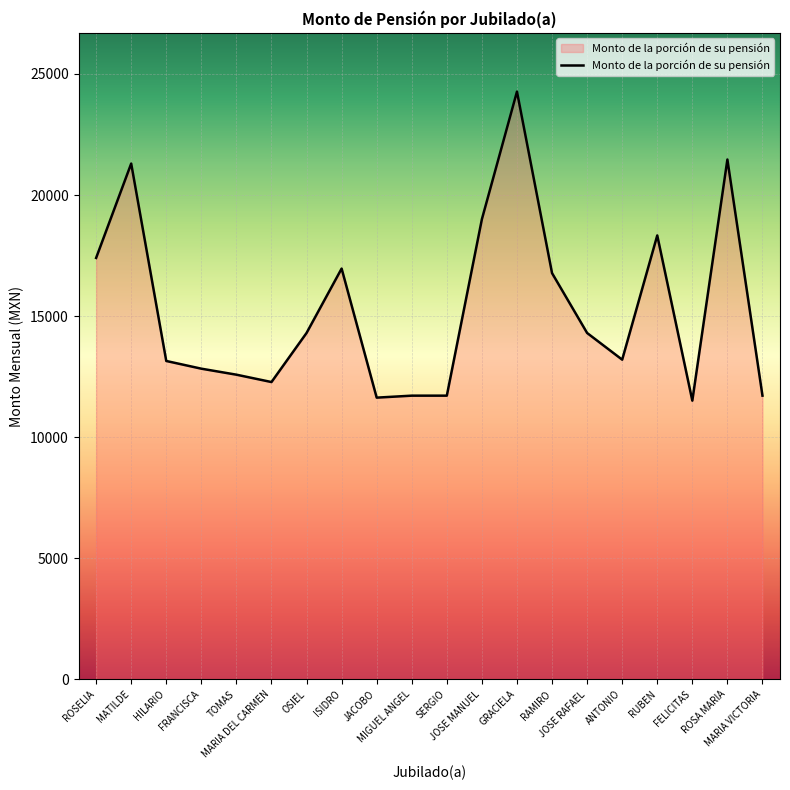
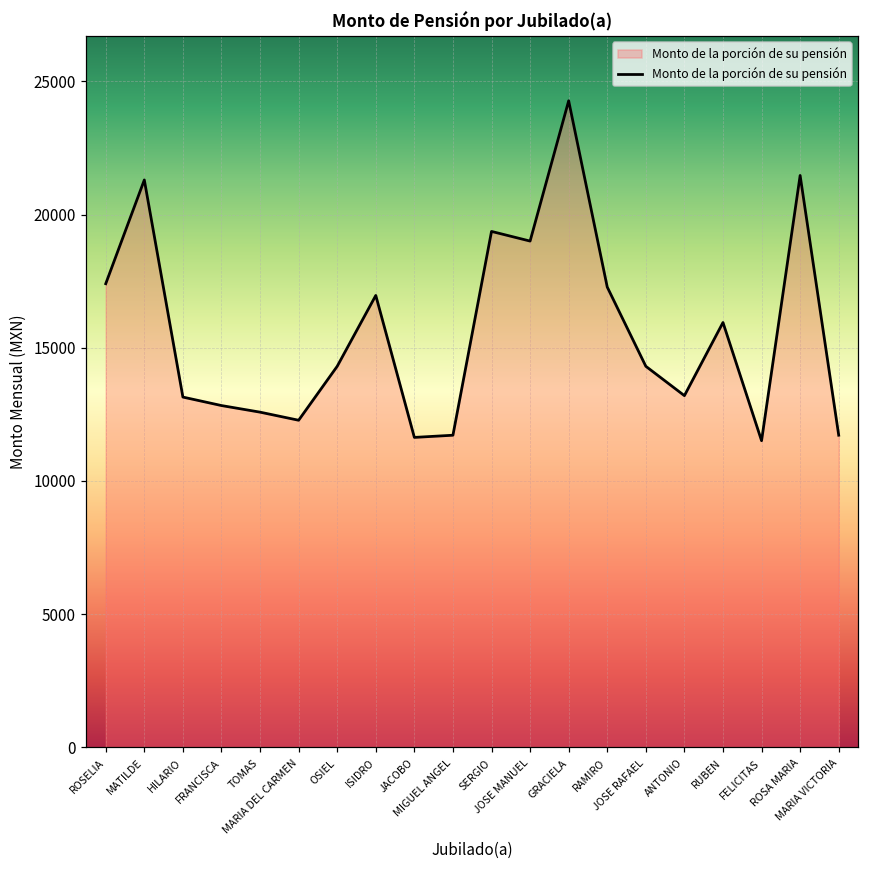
  {
    "ROSELIA": 17400,
    "MATILDE": 21300,
    "HILARIO": 13100,
    "FRANCISCA": 12800,
    "TOMAS": 12600,
    "MARIA DEL CARMEN": 12300,
    "OSIEL": 14300,
    "ISIDRO": 17000,
    "JACOBO": 11600,
    "MIGUEL ANGEL": 11700,
-   "SERGIO": 11700,
+   "SERGIO": 19400,
    "JOSE MANUEL": 19000,
    "GRACIELA": 24300,
-   "RAMIRO": 16800,
+   "RAMIRO": 17300,
    "JOSE RAFAEL": 14300,
    "ANTONIO": 13200,
-   "RUBEN": 18300,
+   "RUBEN": 15900,
    "FELICITAS": 11500,
    "ROSA MARIA": 21500,
    "MARIA VICTORIA": 11700
  }
